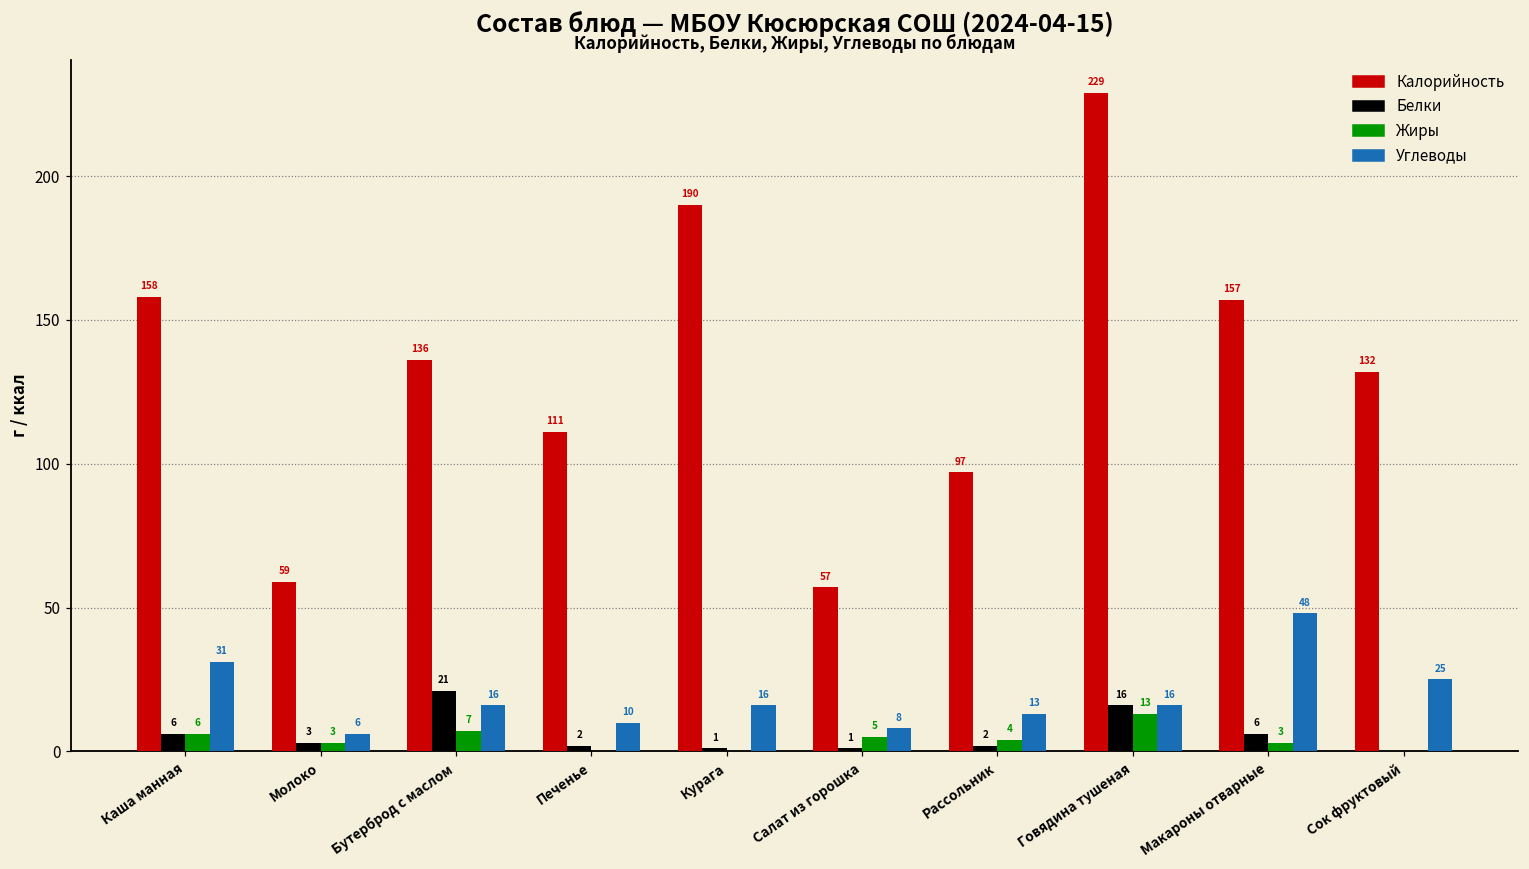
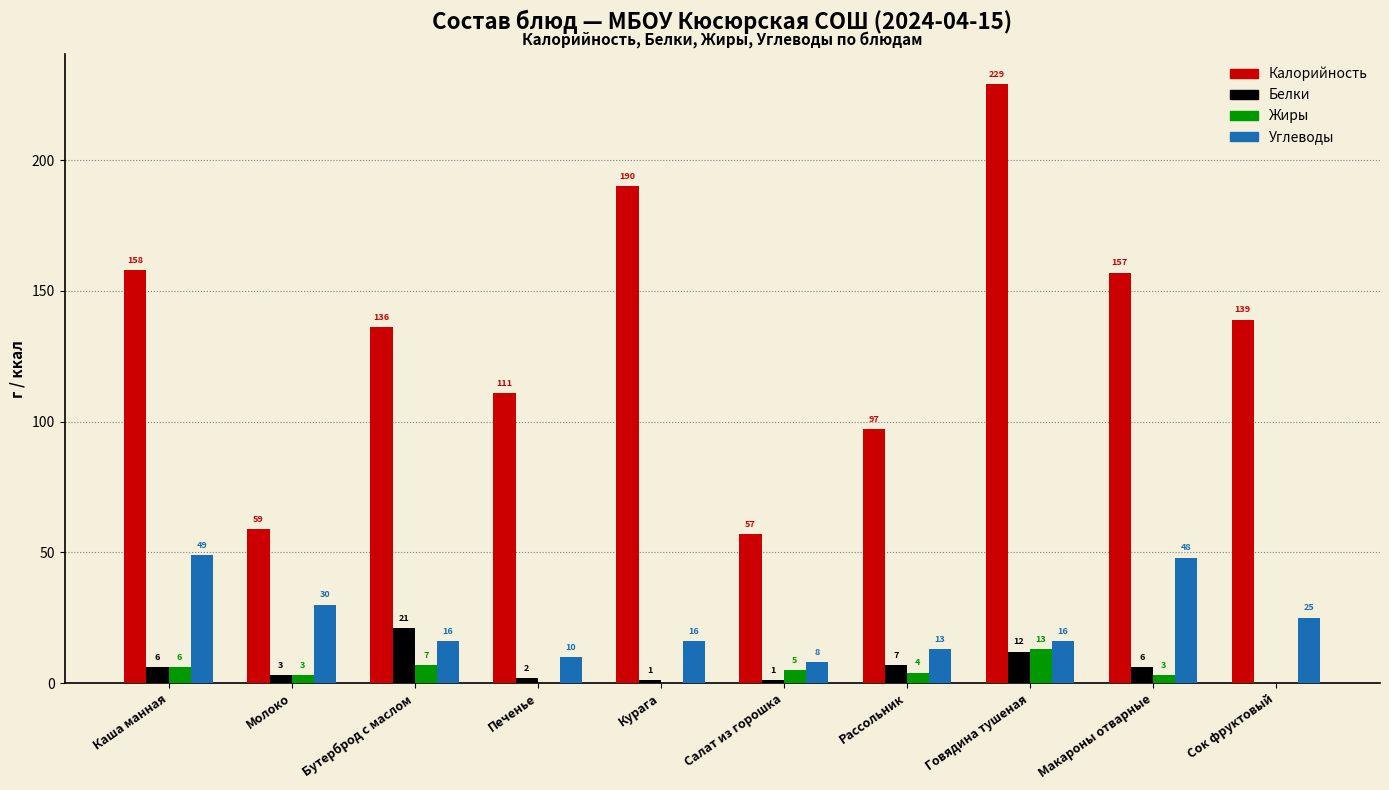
  {
    "Калорийность": {
      "Каша манная": 158,
      "Молоко": 59,
      "Бутерброд с маслом": 136,
      "Печенье": 111,
      "Курага": 190,
      "Салат из горошка": 57,
      "Рассольник": 97,
      "Говядина тушеная": 229,
      "Макароны отварные": 157,
-     "Сок фруктовый": 132
+     "Сок фруктовый": 139
    },
    "Белки": {
      "Каша манная": 6,
      "Молоко": 3,
      "Бутерброд с маслом": 21,
      "Печенье": 2,
      "Курага": 1,
      "Салат из горошка": 1,
-     "Рассольник": 2,
-     "Говядина тушеная": 16,
+     "Рассольник": 7,
+     "Говядина тушеная": 12,
      "Макароны отварные": 6
    },
    "Жиры": {
      "Каша манная": 6,
      "Молоко": 3,
      "Бутерброд с маслом": 7,
      "Салат из горошка": 5,
      "Рассольник": 4,
      "Говядина тушеная": 13,
      "Макароны отварные": 3
    },
    "Углеводы": {
-     "Каша манная": 31,
-     "Молоко": 6,
+     "Каша манная": 49,
+     "Молоко": 30,
      "Бутерброд с маслом": 16,
      "Печенье": 10,
      "Курага": 16,
      "Салат из горошка": 8,
      "Рассольник": 13,
      "Говядина тушеная": 16,
      "Макароны отварные": 48,
      "Сок фруктовый": 25
    }
  }
